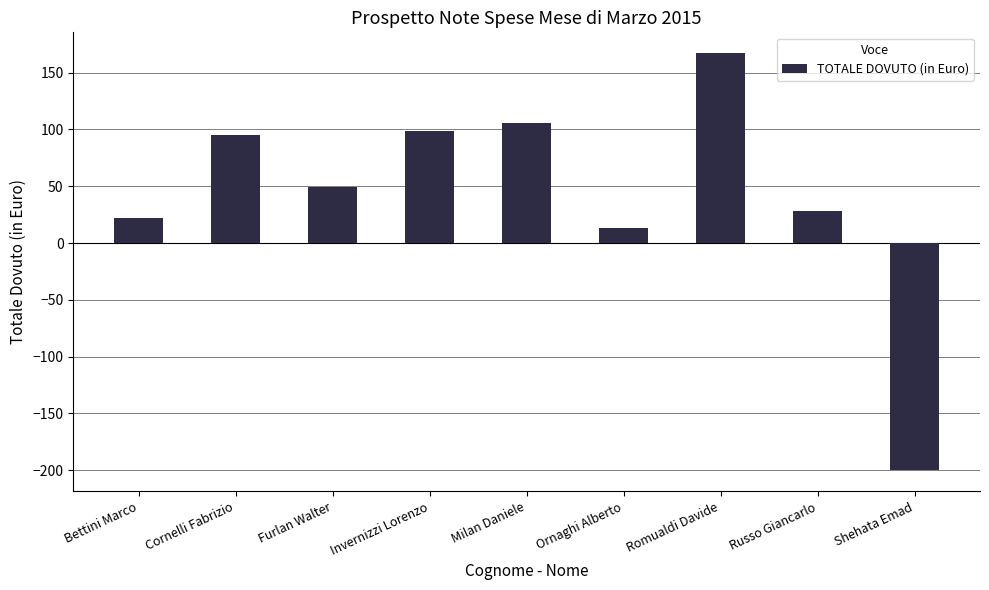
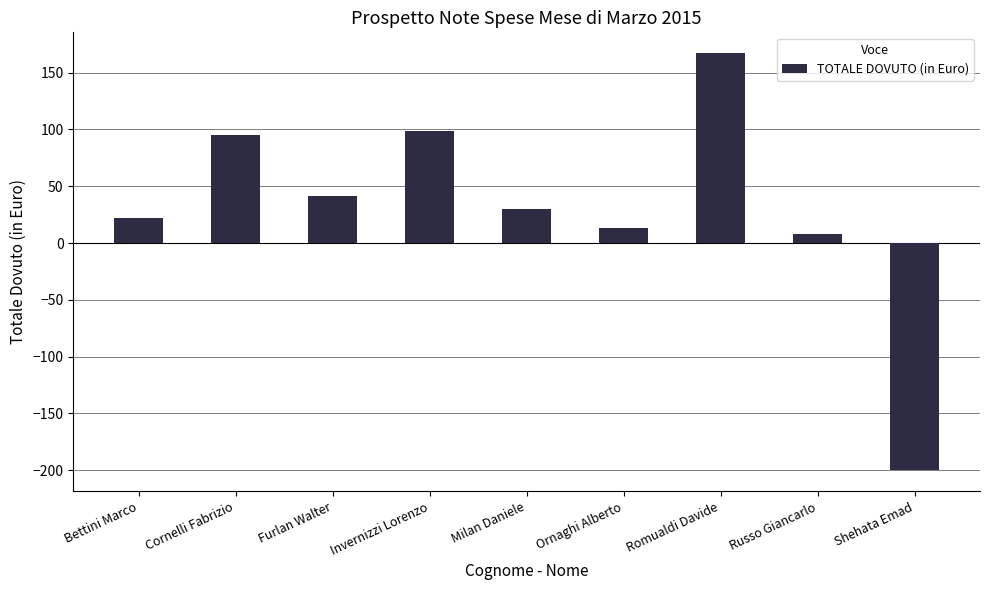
  {
    "Bettini Marco": 22,
    "Cornelli Fabrizio": 95,
-   "Furlan Walter": 49,
+   "Furlan Walter": 42,
    "Invernizzi Lorenzo": 98,
-   "Milan Daniele": 106,
+   "Milan Daniele": 30,
    "Ornaghi Alberto": 13,
    "Romualdi Davide": 167,
-   "Russo Giancarlo": 28,
+   "Russo Giancarlo": 8,
    "Shehata Emad": -200
  }
